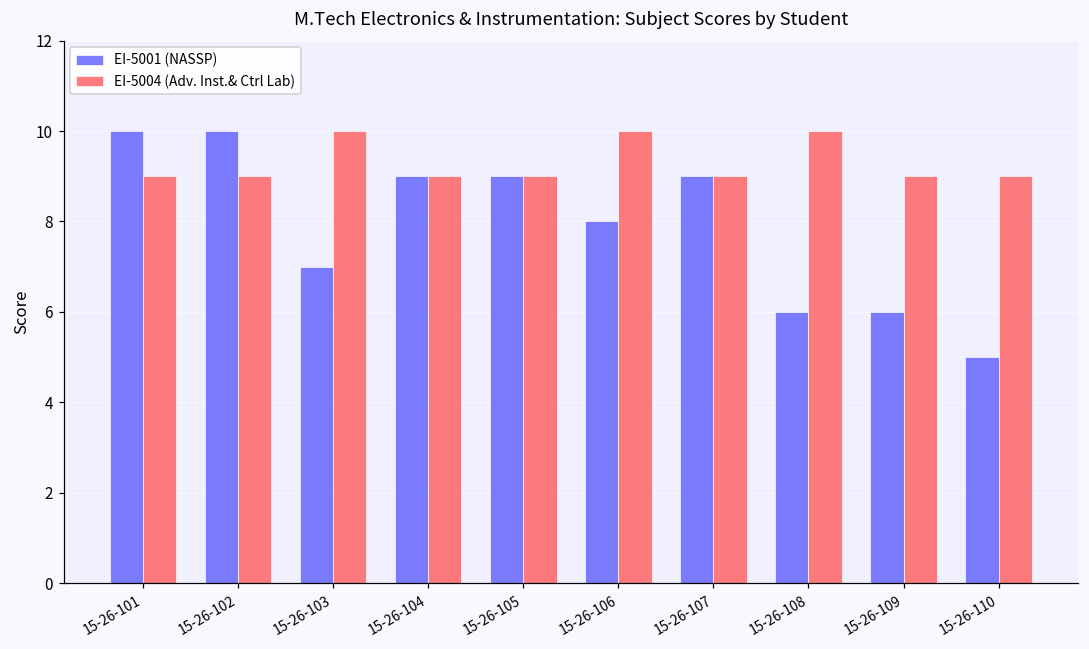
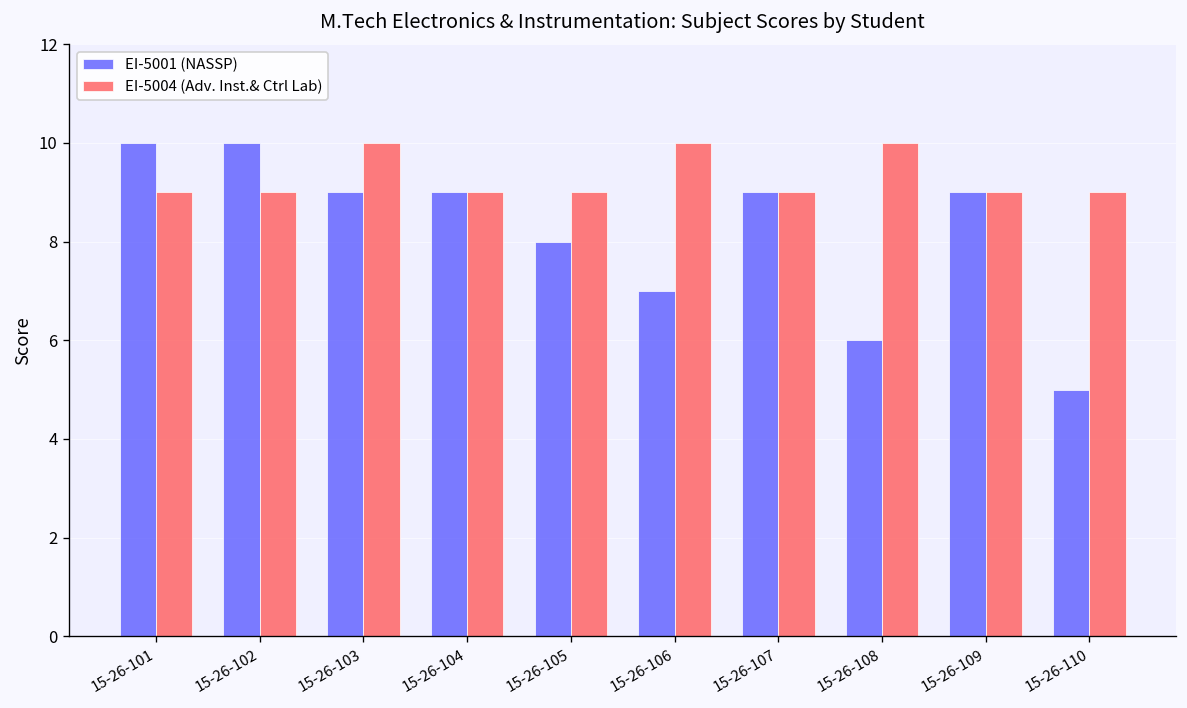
  {
    "EI-5001 (NASSP)": {
      "15-26-101": 10,
      "15-26-102": 10,
-     "15-26-103": 7,
+     "15-26-103": 9,
      "15-26-104": 9,
-     "15-26-105": 9,
-     "15-26-106": 8,
+     "15-26-105": 8,
+     "15-26-106": 7,
      "15-26-107": 9,
      "15-26-108": 6,
-     "15-26-109": 6,
+     "15-26-109": 9,
      "15-26-110": 5
    },
    "EI-5004 (Adv. Inst.& Ctrl Lab)": {
      "15-26-101": 9,
      "15-26-102": 9,
      "15-26-103": 10,
      "15-26-104": 9,
      "15-26-105": 9,
      "15-26-106": 10,
      "15-26-107": 9,
      "15-26-108": 10,
      "15-26-109": 9,
      "15-26-110": 9
    }
  }
